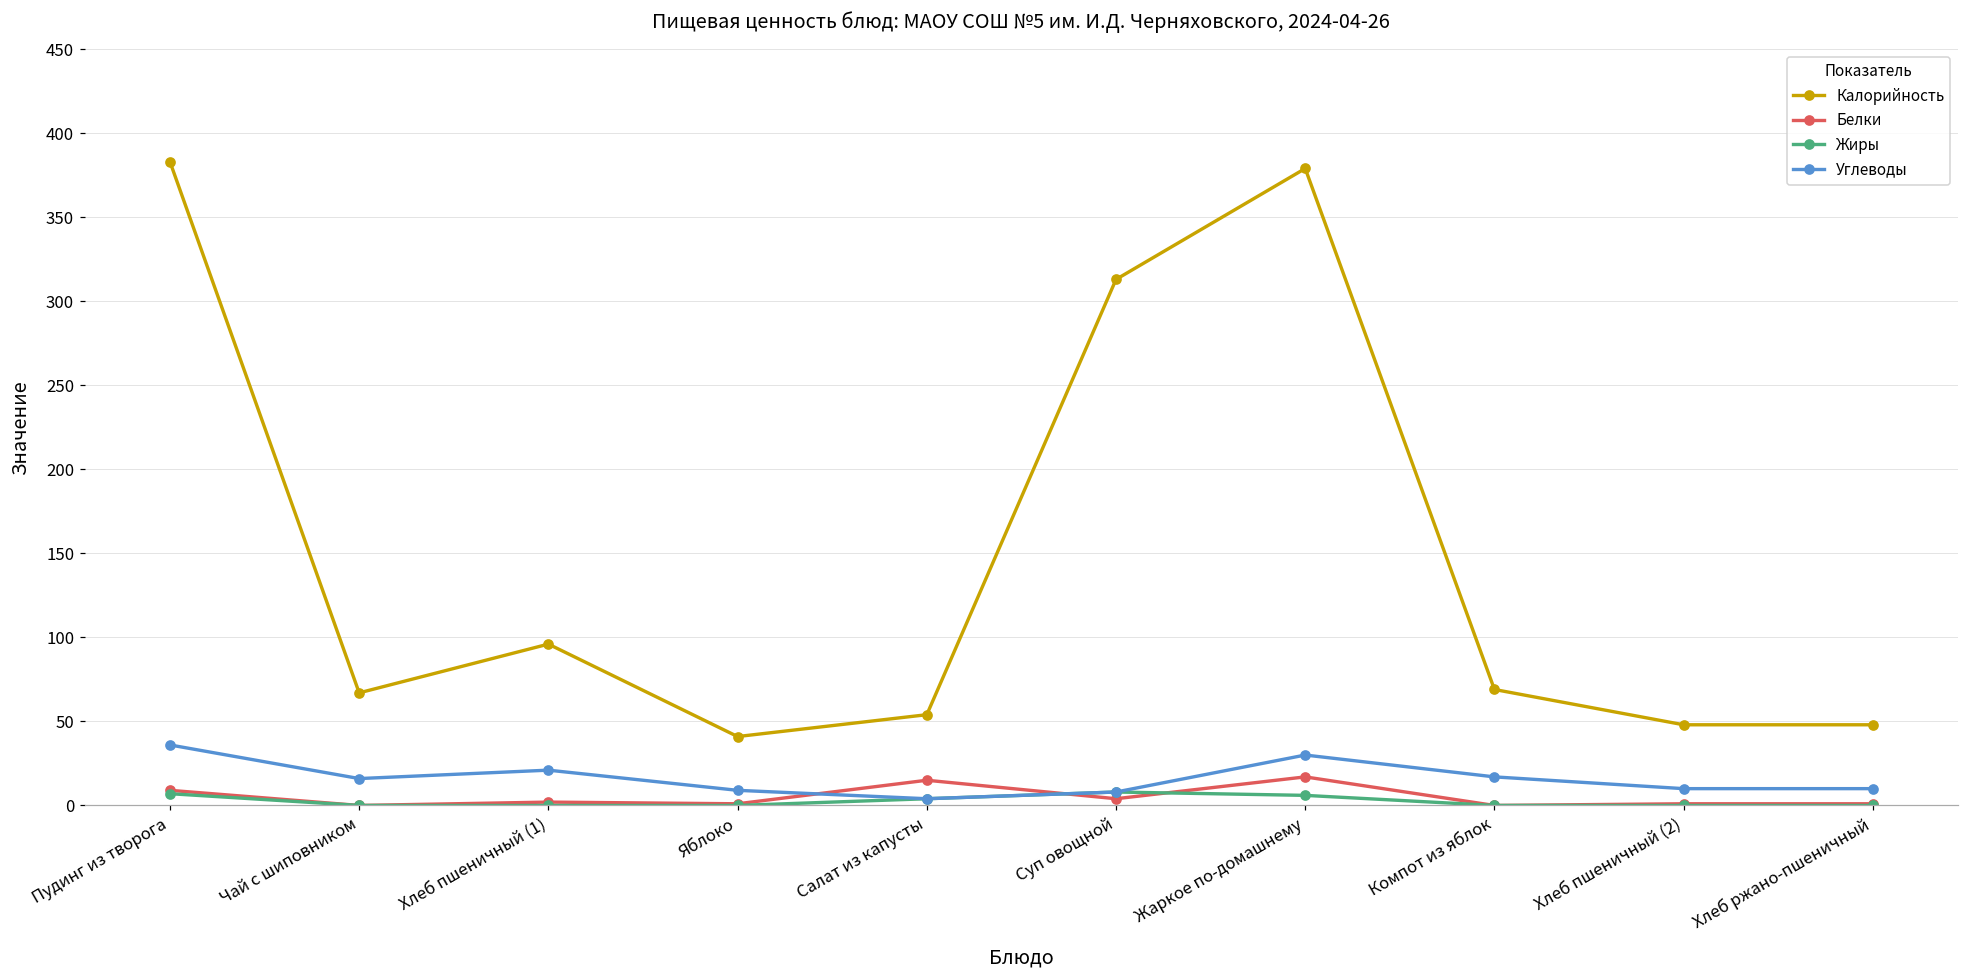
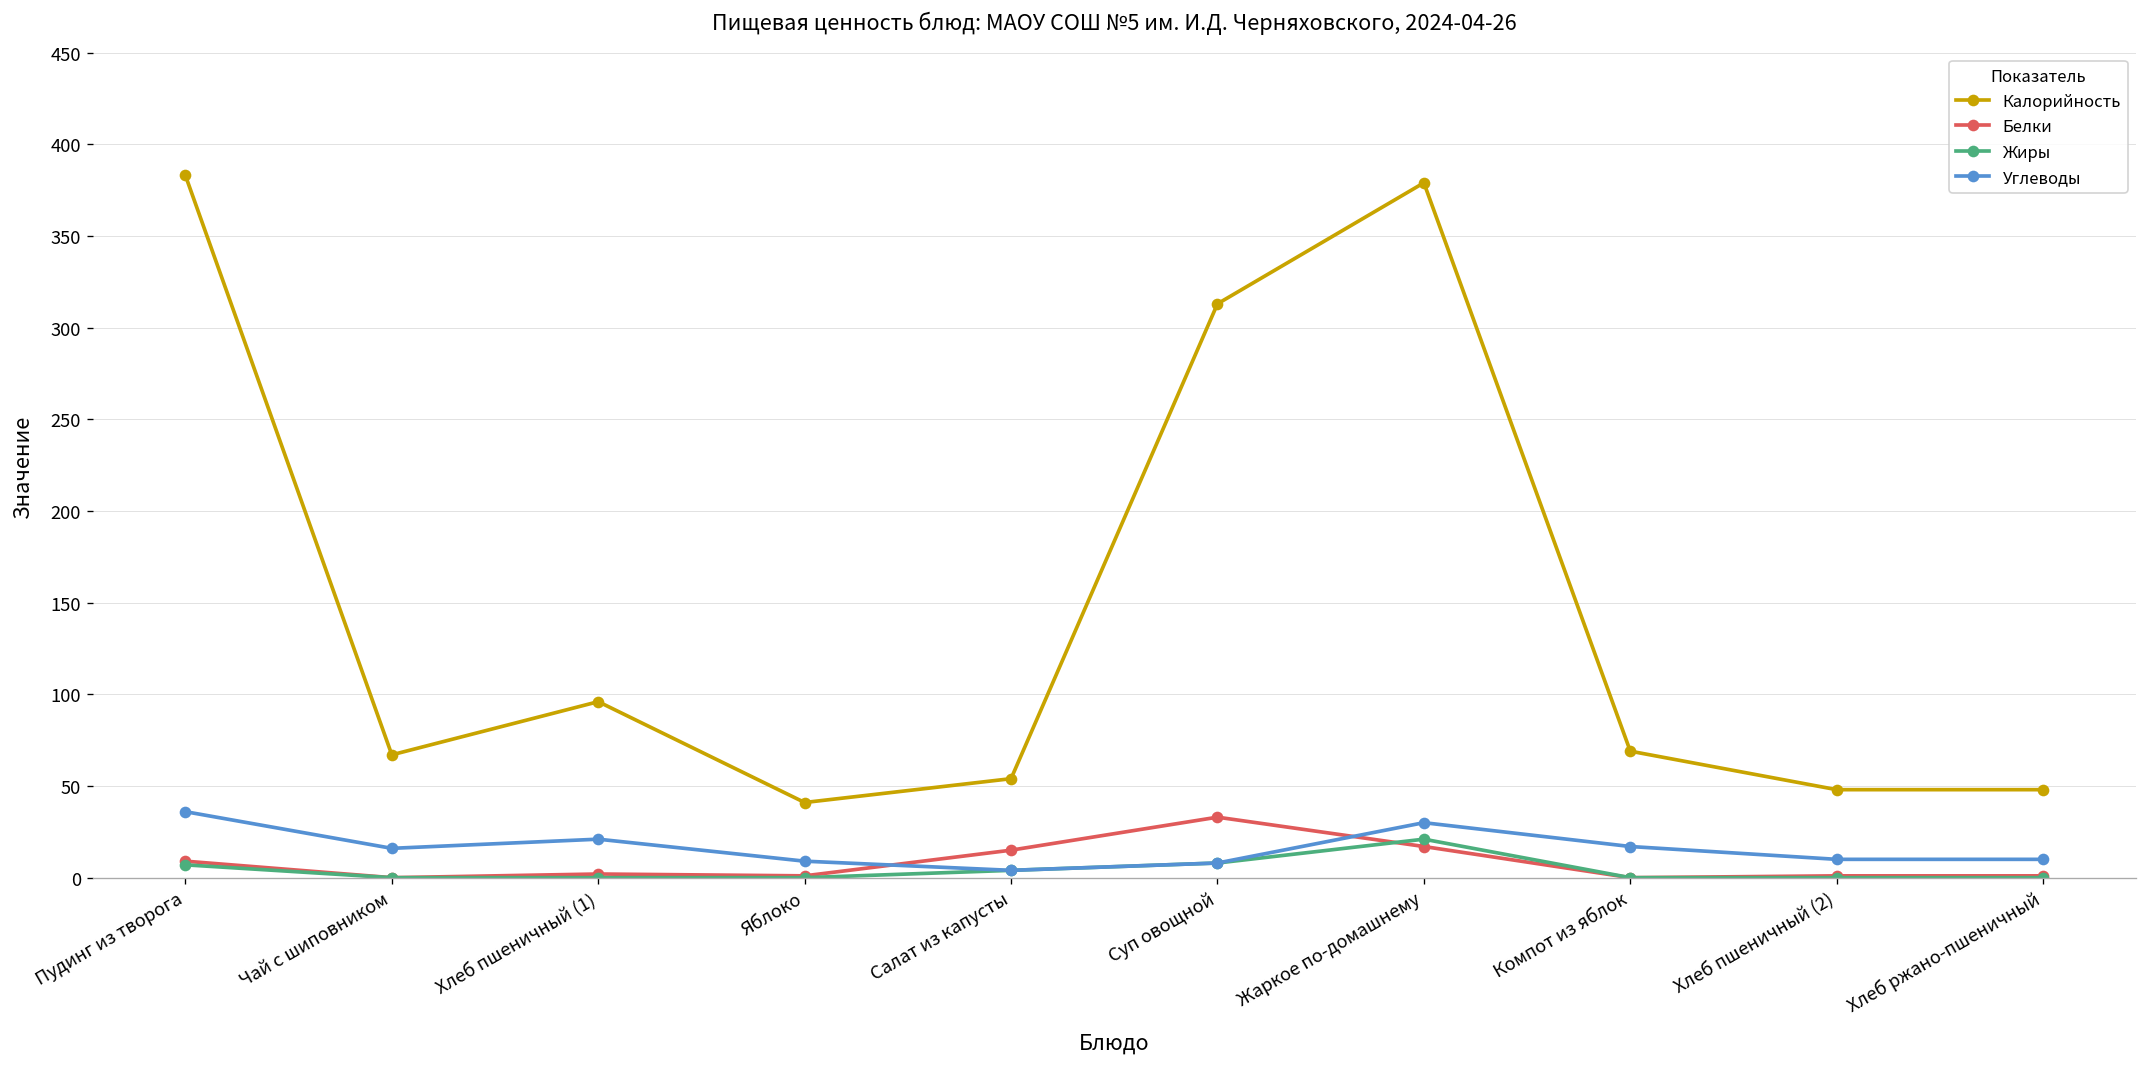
  {
    "Калорийность": {
      "Пудинг из творога": 383,
      "Чай с шиповником": 67,
      "Хлеб пшеничный (1)": 96,
      "Яблоко": 41,
      "Салат из капусты": 54,
      "Суп овощной": 313,
      "Жаркое по-домашнему": 379,
      "Компот из яблок": 69,
      "Хлеб пшеничный (2)": 48,
      "Хлеб ржано-пшеничный": 48
    },
    "Белки": {
      "Пудинг из творога": 9,
      "Хлеб пшеничный (1)": 2,
      "Салат из капусты": 15,
-     "Суп овощной": 4,
+     "Суп овощной": 33,
      "Жаркое по-домашнему": 17
    },
    "Жиры": {
      "Пудинг из творога": 7,
      "Хлеб пшеничный (1)": 0,
-     "Жаркое по-домашнему": 6
+     "Жаркое по-домашнему": 21
    },
    "Углеводы": {
      "Пудинг из творога": 36,
      "Чай с шиповником": 16,
      "Хлеб пшеничный (1)": 21,
      "Яблоко": 9,
      "Жаркое по-домашнему": 30,
      "Компот из яблок": 17,
      "Хлеб пшеничный (2)": 10,
      "Хлеб ржано-пшеничный": 10
    }
  }
